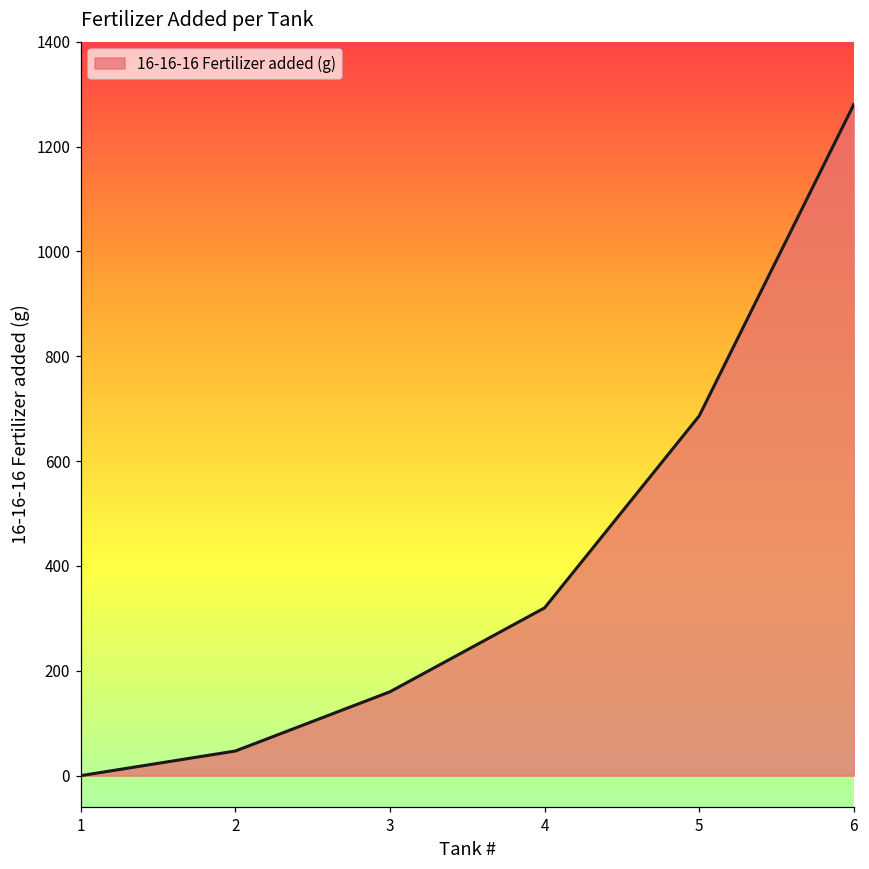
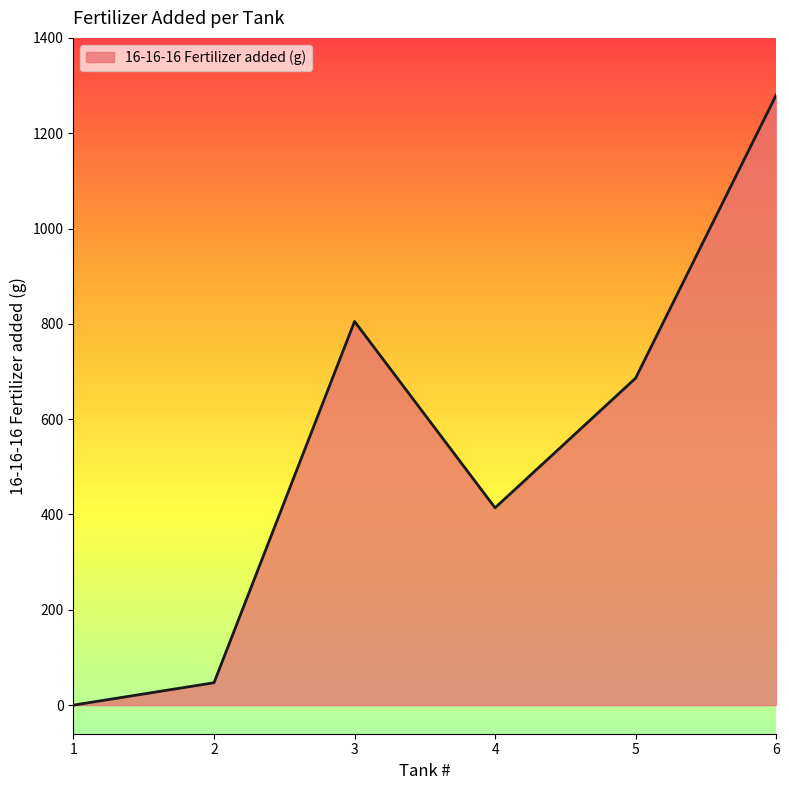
  {
    "1": 0,
    "2": 50,
-   "3": 160,
-   "4": 320,
+   "3": 810,
+   "4": 410,
    "5": 690,
    "6": 1280
  }
